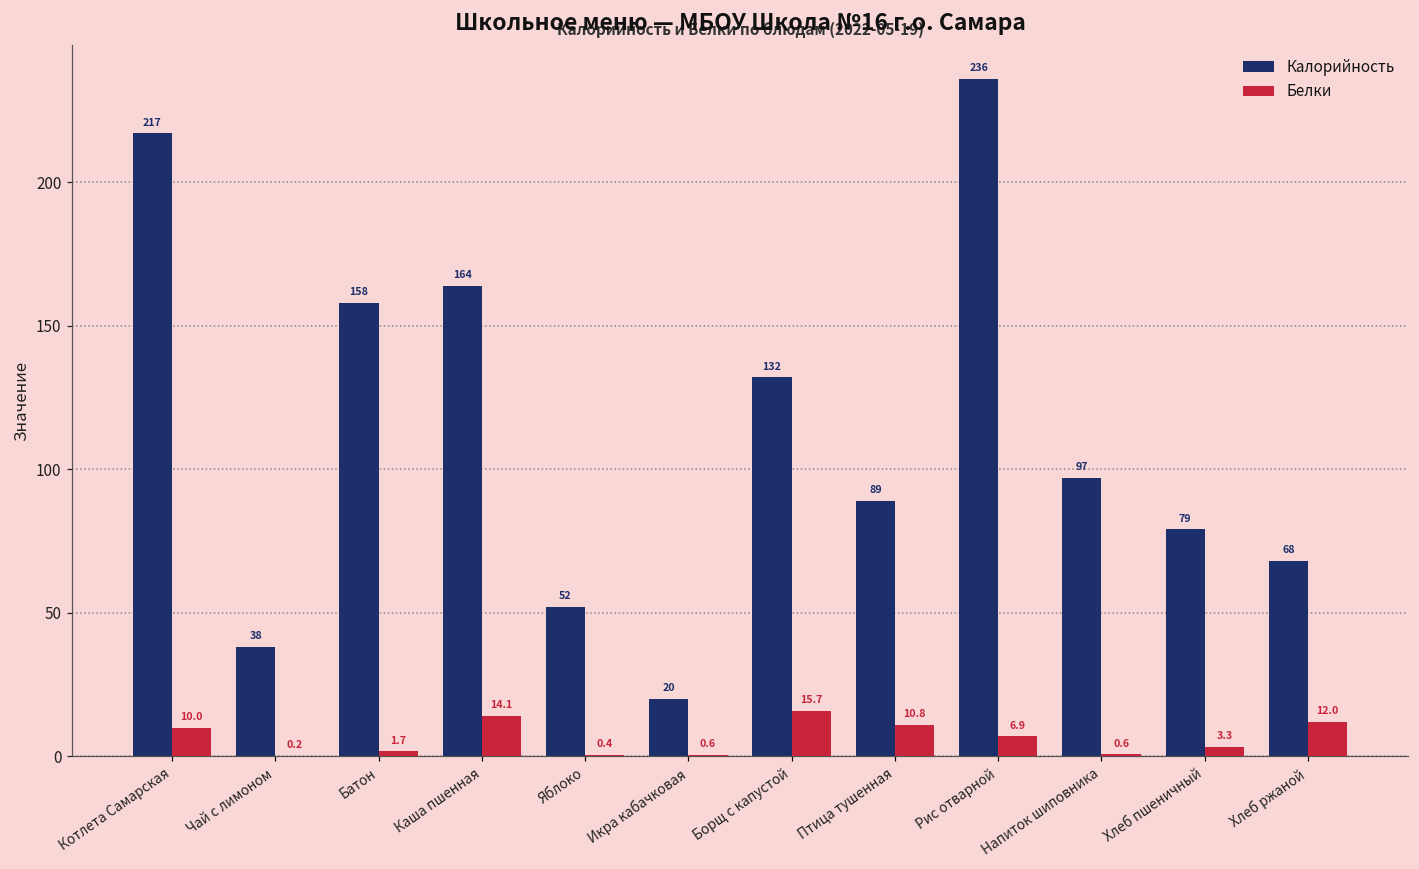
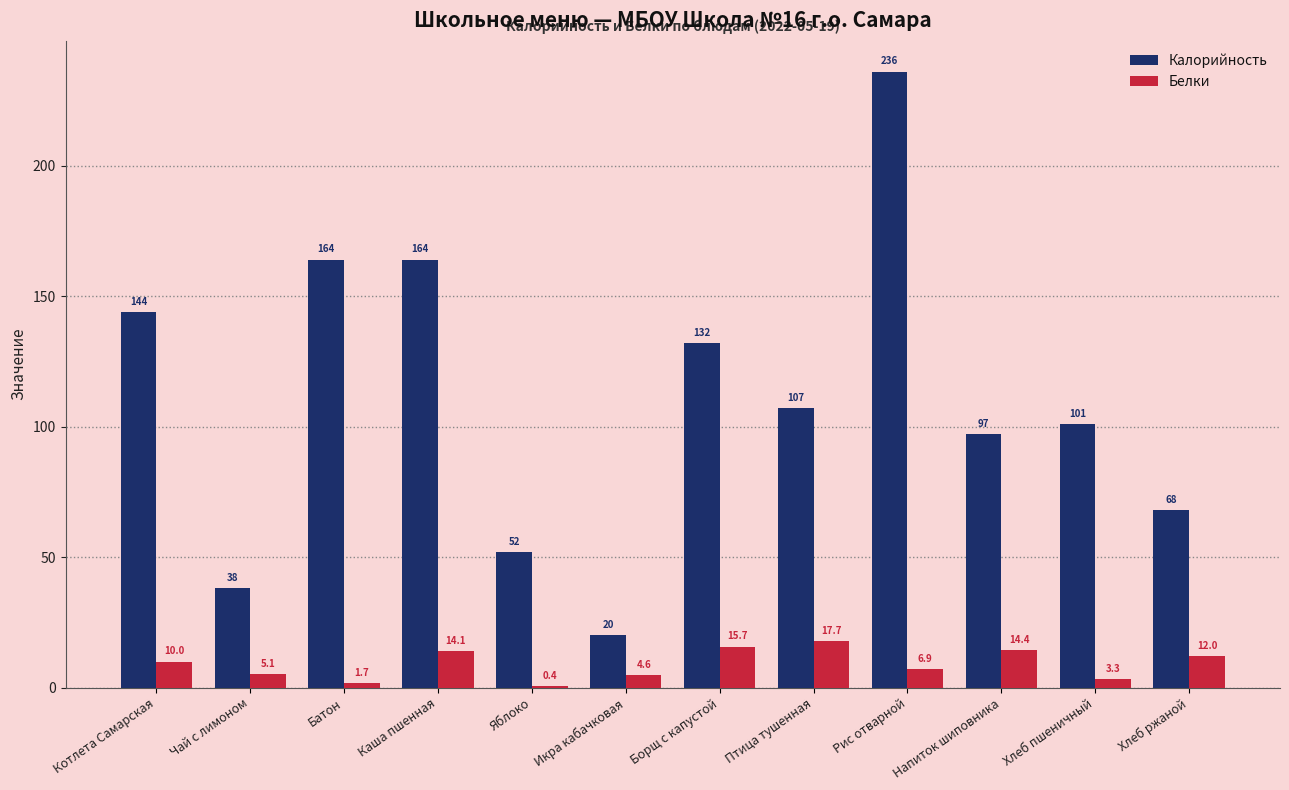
  {
    "Калорийность": {
-     "Котлета Самарская": 217,
+     "Котлета Самарская": 144,
      "Чай с лимоном": 38,
-     "Батон": 158,
+     "Батон": 164,
      "Каша пшенная": 164,
      "Яблоко": 52,
      "Икра кабачковая": 20,
      "Борщ с капустой": 132,
-     "Птица тушенная": 89,
+     "Птица тушенная": 107,
      "Рис отварной": 236,
      "Напиток шиповника": 97,
-     "Хлеб пшеничный": 79,
+     "Хлеб пшеничный": 101,
      "Хлеб ржаной": 68
    },
    "Белки": {
      "Котлета Самарская": 10.0,
-     "Чай с лимоном": 0.2,
+     "Чай с лимоном": 5.1,
      "Батон": 1.7,
      "Каша пшенная": 14.1,
      "Яблоко": 0.4,
-     "Икра кабачковая": 0.6,
+     "Икра кабачковая": 4.6,
      "Борщ с капустой": 15.7,
-     "Птица тушенная": 10.8,
+     "Птица тушенная": 17.7,
      "Рис отварной": 6.9,
-     "Напиток шиповника": 0.6,
+     "Напиток шиповника": 14.4,
      "Хлеб пшеничный": 3.3,
      "Хлеб ржаной": 12.0
    }
  }
